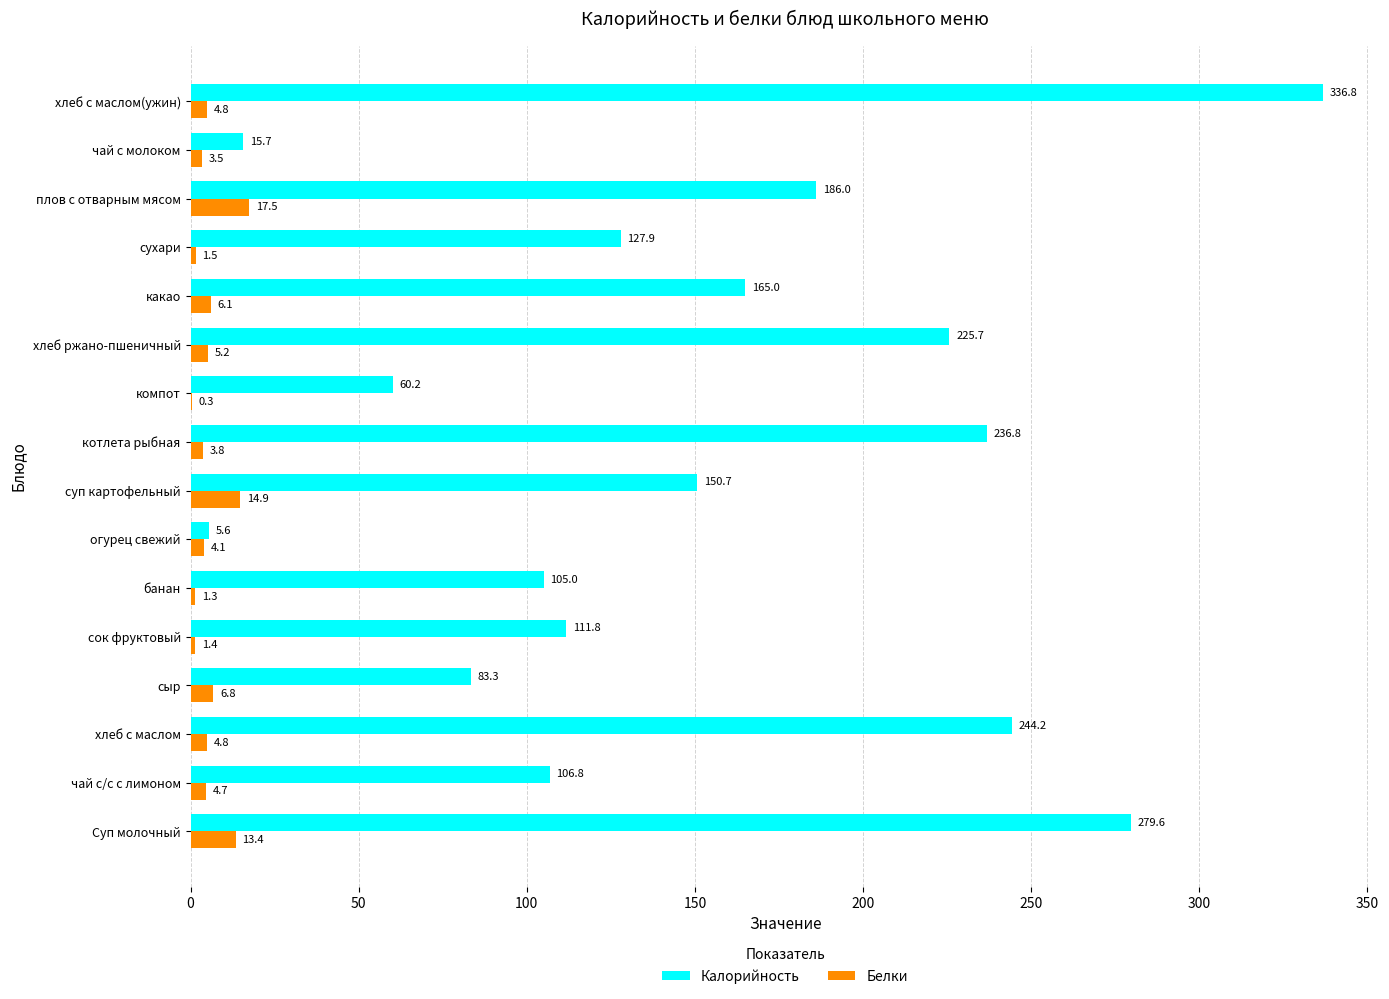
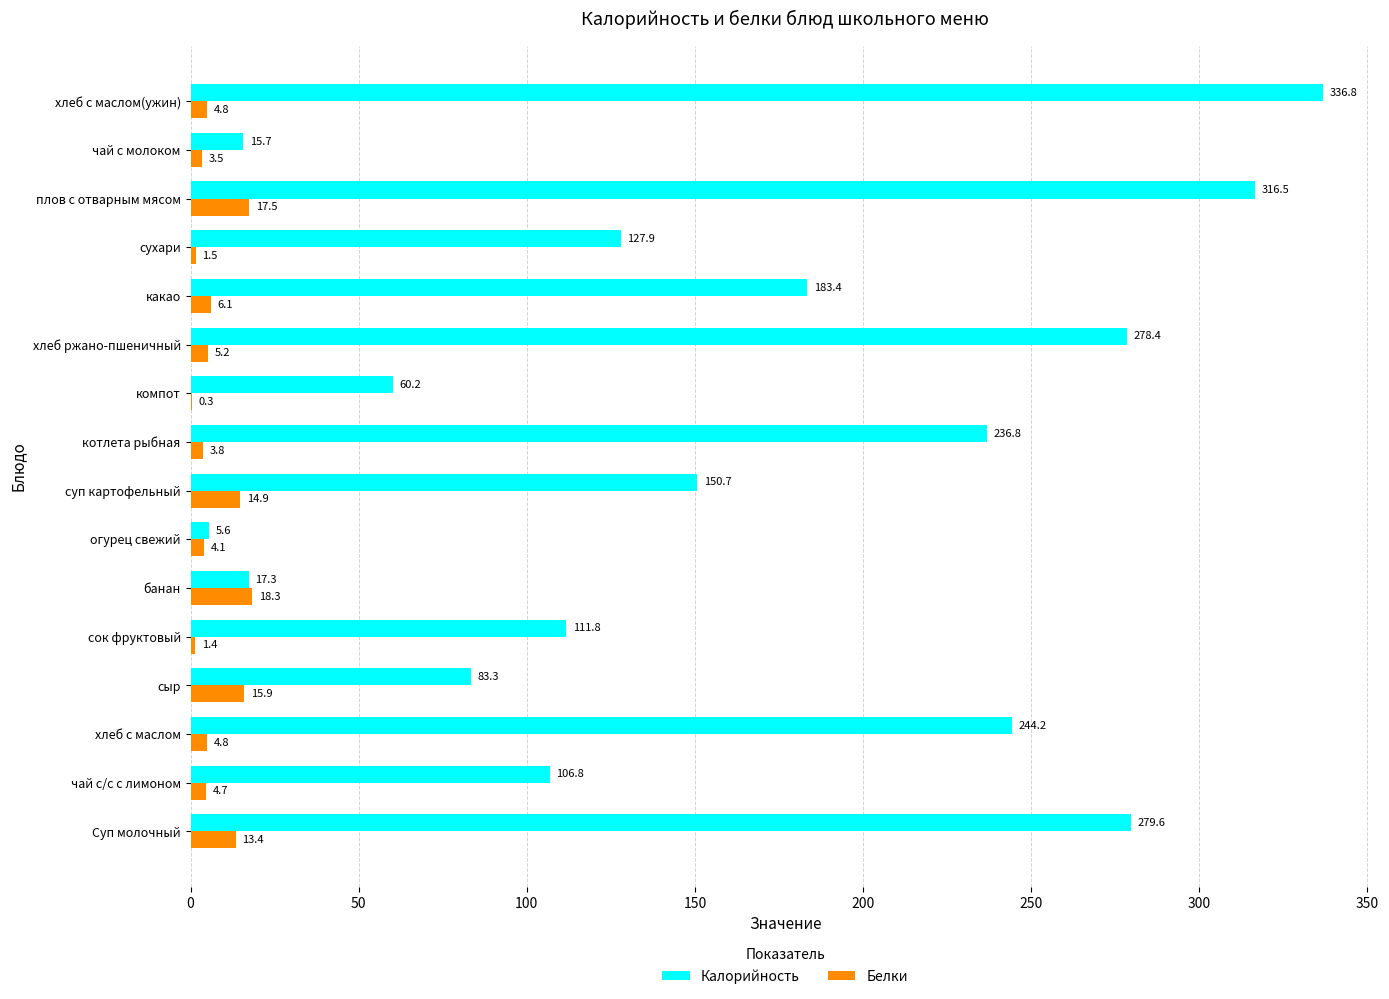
  {
    "Калорийность": {
      "хлеб с маслом(ужин)": 336.8,
      "чай с молоком": 15.7,
-     "плов с отварным мясом": 186.0,
+     "плов с отварным мясом": 316.5,
      "сухари": 127.9,
-     "какао": 165.0,
-     "хлеб ржано-пшеничный": 225.7,
+     "какао": 183.4,
+     "хлеб ржано-пшеничный": 278.4,
      "компот": 60.2,
      "котлета рыбная": 236.8,
      "суп картофельный": 150.7,
      "огурец свежий": 5.6,
-     "банан": 105.0,
+     "банан": 17.3,
      "сок фруктовый": 111.8,
      "сыр": 83.3,
      "хлеб с маслом": 244.2,
      "чай с/с с лимоном": 106.8,
      "Суп молочный": 279.6
    },
    "Белки": {
      "хлеб с маслом(ужин)": 4.8,
      "чай с молоком": 3.5,
      "плов с отварным мясом": 17.5,
      "сухари": 1.5,
      "какао": 6.1,
      "хлеб ржано-пшеничный": 5.2,
      "компот": 0.3,
      "котлета рыбная": 3.8,
      "суп картофельный": 14.9,
      "огурец свежий": 4.1,
-     "банан": 1.3,
+     "банан": 18.3,
      "сок фруктовый": 1.4,
-     "сыр": 6.8,
+     "сыр": 15.9,
      "хлеб с маслом": 4.8,
      "чай с/с с лимоном": 4.7,
      "Суп молочный": 13.4
    }
  }
